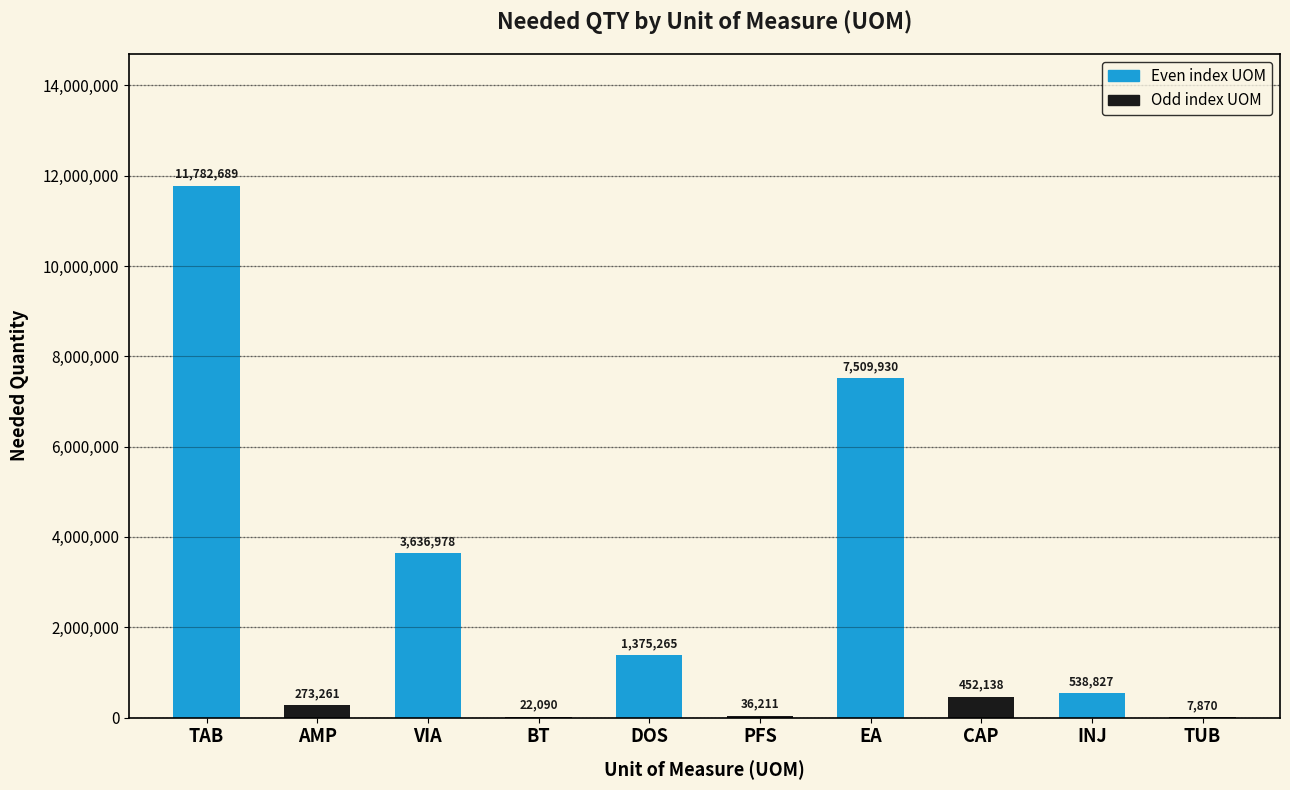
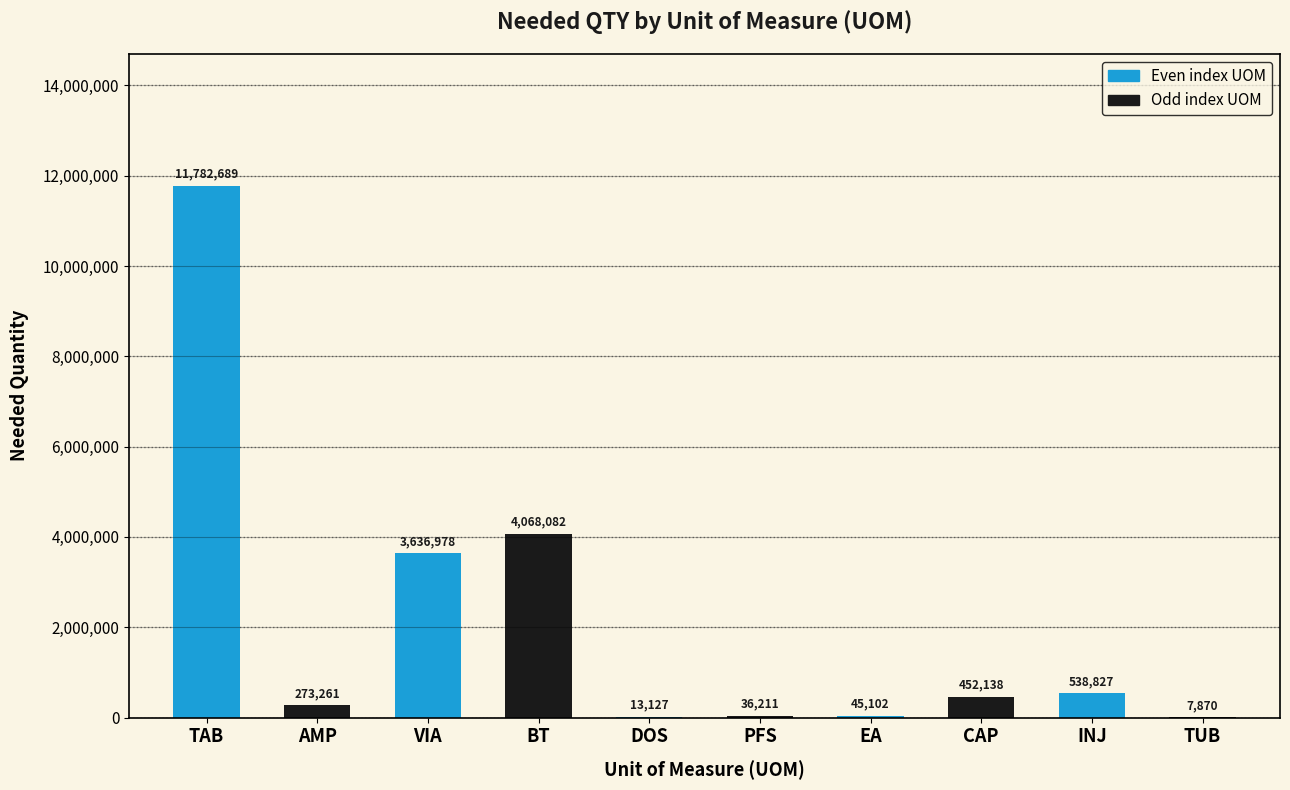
  {
    "TAB": "11,782,689",
    "AMP": "273,261",
    "VIA": "3,636,978",
-   "BT": "22,090",
-   "DOS": "1,375,265",
+   "BT": "4,068,082",
+   "DOS": "13,127",
    "PFS": "36,211",
-   "EA": "7,509,930",
+   "EA": "45,102",
    "CAP": "452,138",
    "INJ": "538,827",
    "TUB": "7,870"
  }
